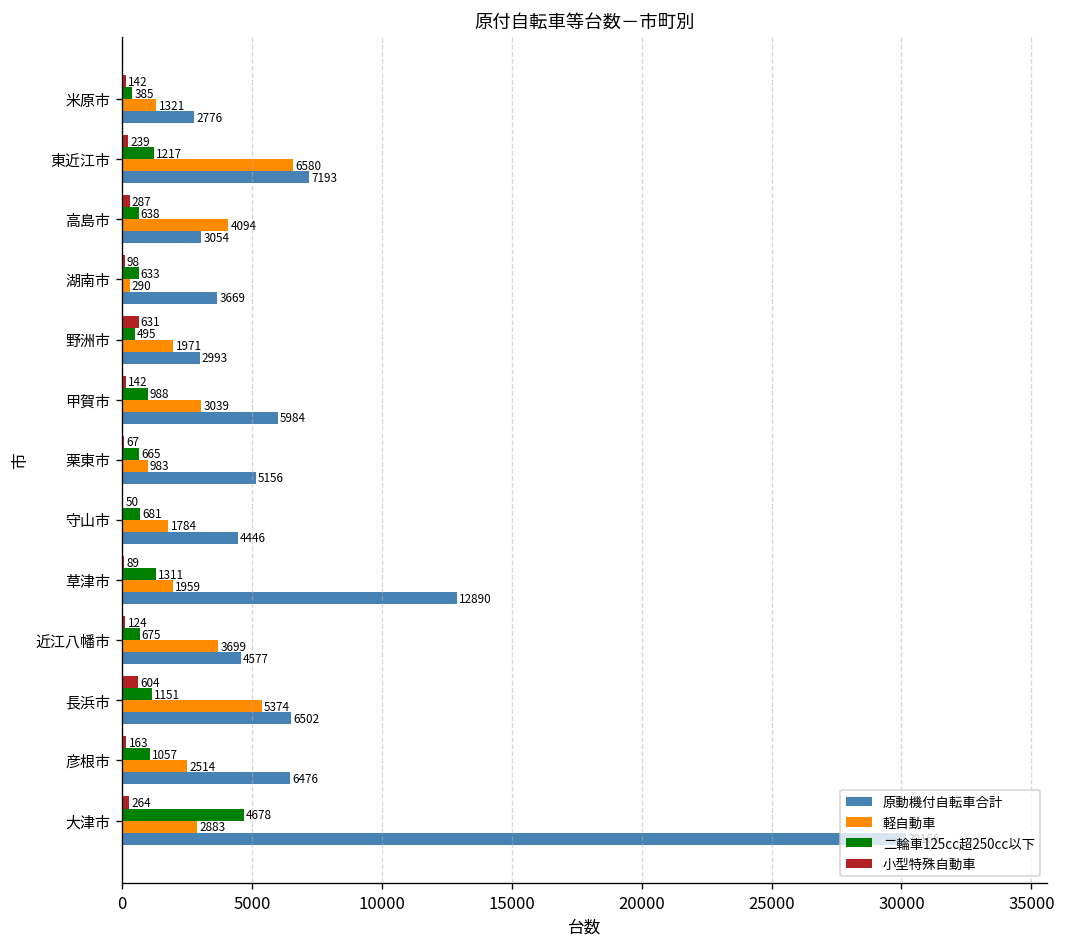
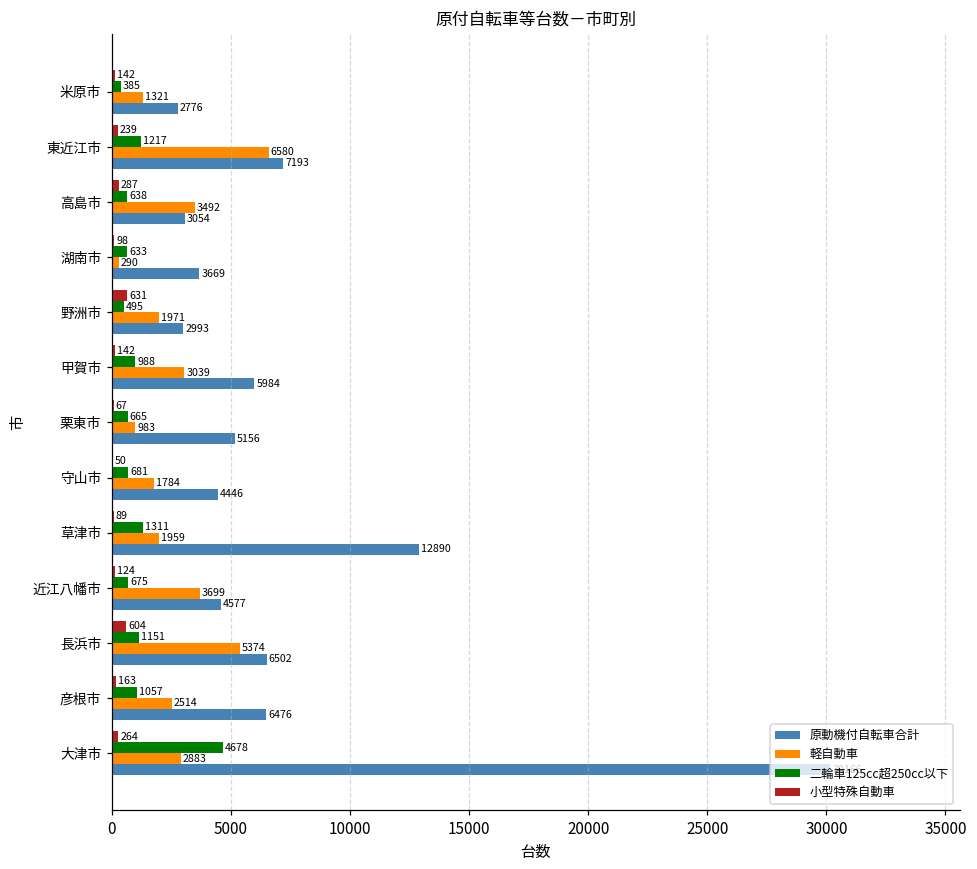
  {
    "原動機付自転車合計": {
      "米原市": 2776,
      "東近江市": 7193,
      "高島市": 3054,
      "湖南市": 3669,
      "野洲市": 2993,
      "甲賀市": 5984,
      "栗東市": 5156,
      "守山市": 4446,
      "草津市": 12890,
      "近江八幡市": 4577,
      "長浜市": 6502,
      "彦根市": 6476
    },
    "軽自動車": {
      "米原市": 1321,
      "東近江市": 6580,
-     "高島市": 4094,
+     "高島市": 3492,
      "湖南市": 290,
      "野洲市": 1971,
      "甲賀市": 3039,
      "栗東市": 983,
      "守山市": 1784,
      "草津市": 1959,
      "近江八幡市": 3699,
      "長浜市": 5374,
      "彦根市": 2514,
      "大津市": 2883
    },
    "二輪車125cc超250cc以下": {
      "米原市": 385,
      "東近江市": 1217,
      "高島市": 638,
      "湖南市": 633,
      "野洲市": 495,
      "甲賀市": 988,
      "栗東市": 665,
      "守山市": 681,
      "草津市": 1311,
      "近江八幡市": 675,
      "長浜市": 1151,
      "彦根市": 1057,
      "大津市": 4678
    },
    "小型特殊自動車": {
      "米原市": 142,
      "東近江市": 239,
      "高島市": 287,
      "湖南市": 98,
      "野洲市": 631,
      "甲賀市": 142,
      "栗東市": 67,
      "守山市": 50,
      "草津市": 89,
      "近江八幡市": 124,
      "長浜市": 604,
      "彦根市": 163,
      "大津市": 264
    }
  }
